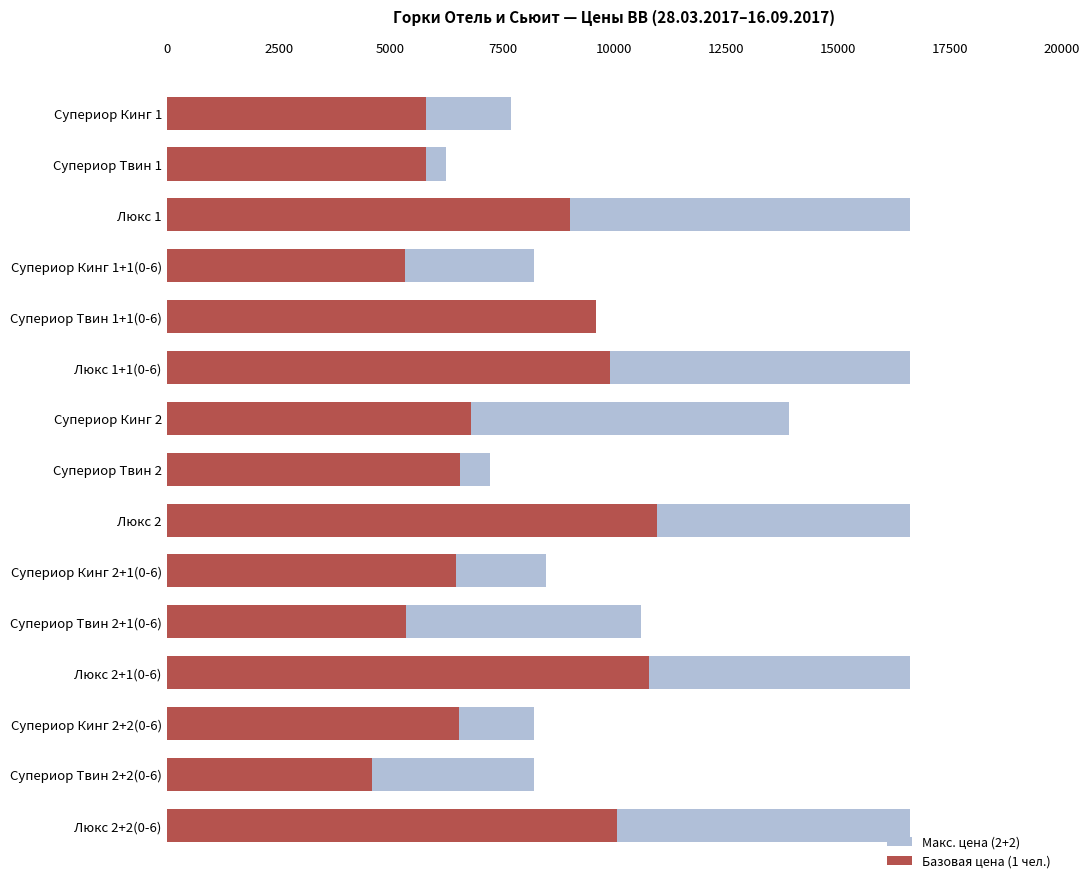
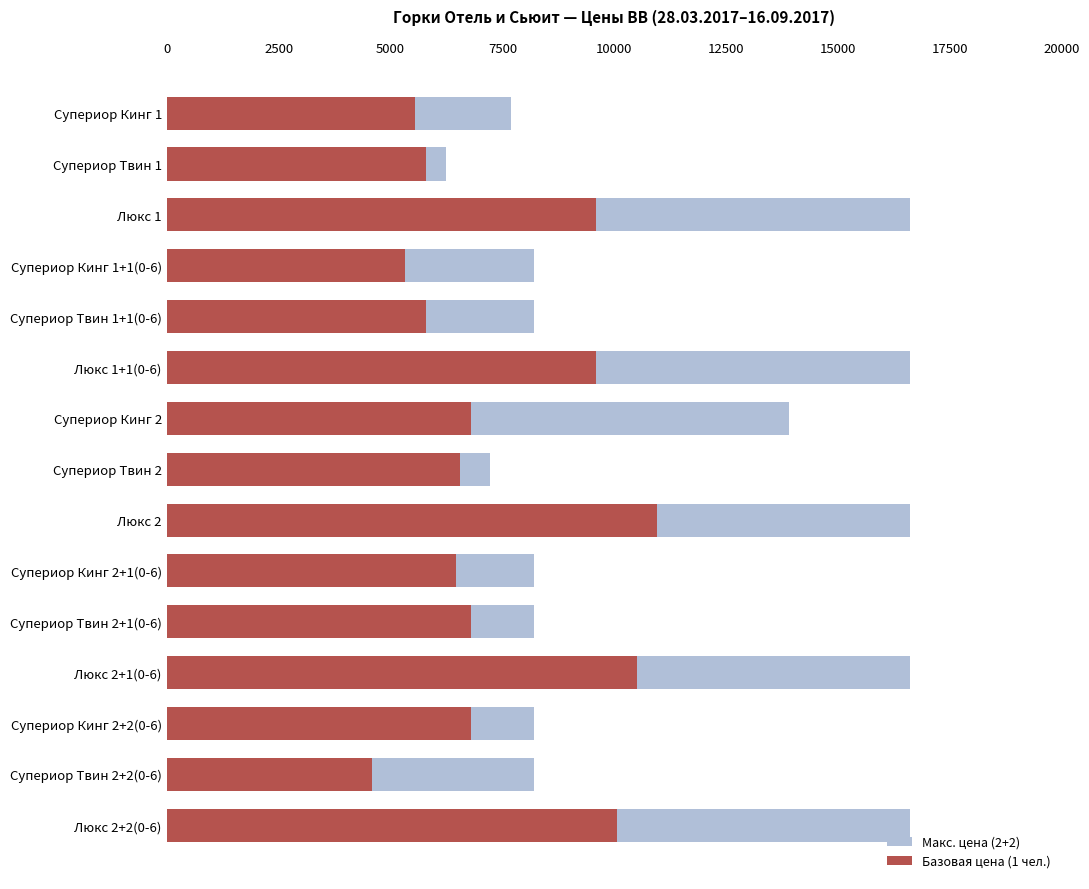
  {
    "Макс. цена (2+2)": {
      "Супериор Кинг 1": 7700,
      "Супериор Твин 1": 6200,
      "Люкс 1": 16600,
      "Супериор Кинг 1+1(0-6)": 8200,
      "Люкс 1+1(0-6)": 16600,
      "Супериор Кинг 2": 13900,
      "Супериор Твин 2": 7200,
      "Люкс 2": 16600,
-     "Супериор Кинг 2+1(0-6)": 8500,
-     "Супериор Твин 2+1(0-6)": 10600,
+     "Супериор Кинг 2+1(0-6)": 8200,
+     "Супериор Твин 2+1(0-6)": 8200,
      "Люкс 2+1(0-6)": 16600,
      "Супериор Кинг 2+2(0-6)": 8200,
      "Супериор Твин 2+2(0-6)": 8200,
      "Люкс 2+2(0-6)": 16600
    },
    "Базовая цена (1 чел.)": {
-     "Супериор Кинг 1": 5800,
-     "Люкс 1": 9000,
-     "Супериор Твин 1+1(0-6)": 9600,
-     "Люкс 1+1(0-6)": 9900,
-     "Супериор Твин 2+1(0-6)": 5300,
-     "Люкс 2+1(0-6)": 10800,
-     "Супериор Кинг 2+2(0-6)": 6500
+     "Супериор Кинг 1": 5600,
+     "Люкс 1": 9600,
+     "Супериор Твин 1+1(0-6)": 5800,
+     "Люкс 1+1(0-6)": 9600,
+     "Супериор Твин 2+1(0-6)": 6800,
+     "Люкс 2+1(0-6)": 10500,
+     "Супериор Кинг 2+2(0-6)": 6800
    }
  }
